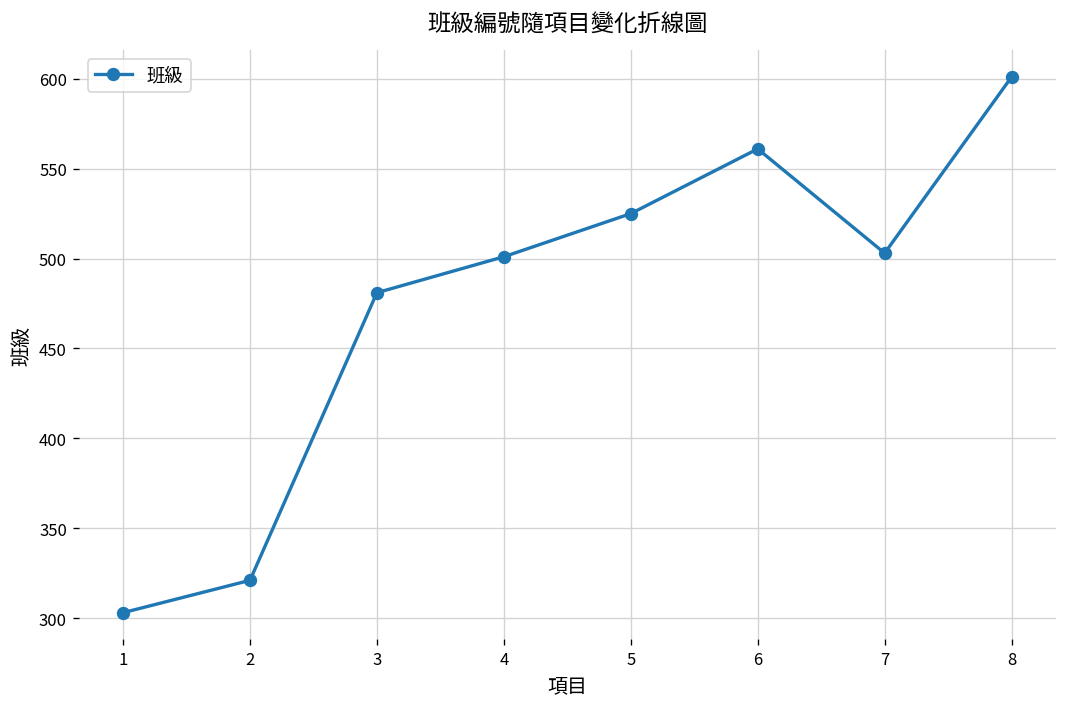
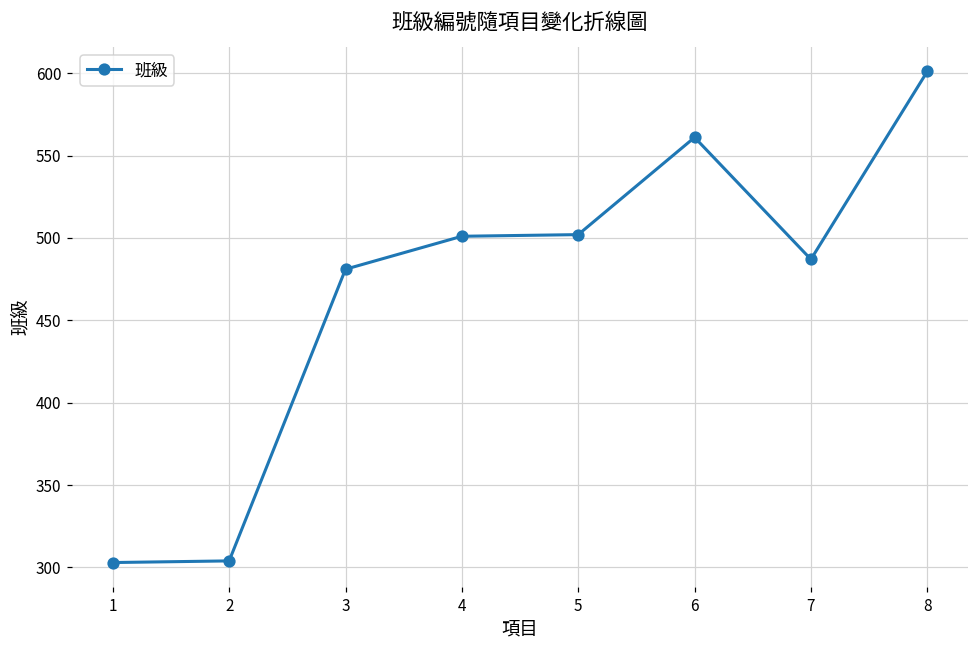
  {
    "1": 303,
-   "2": 321,
+   "2": 304,
    "3": 481,
    "4": 501,
-   "5": 525,
+   "5": 502,
    "6": 561,
-   "7": 503,
+   "7": 487,
    "8": 601
  }
